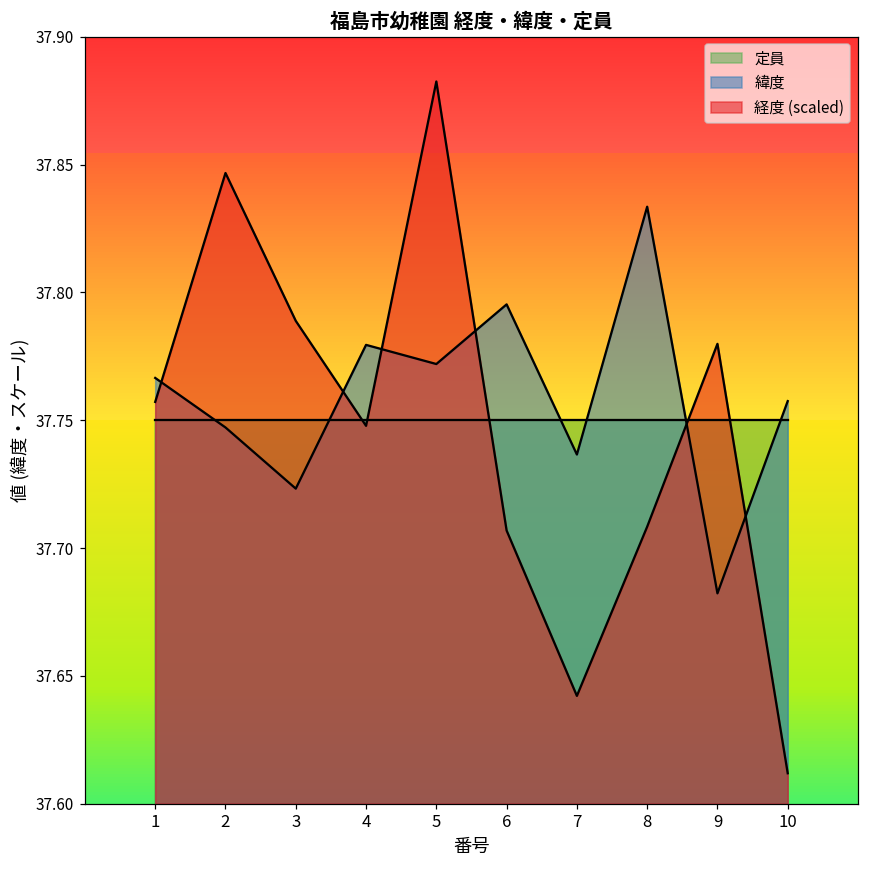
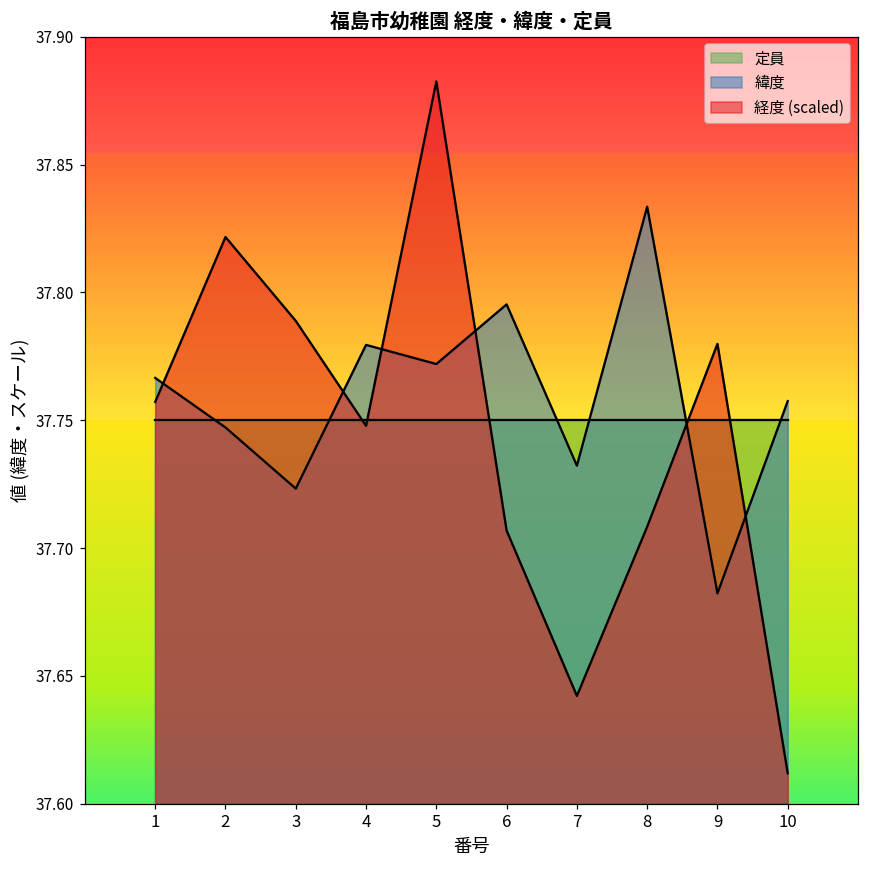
  {
    "定員": {
      "1": 37.750,
      "2": 37.750,
      "3": 37.750,
      "4": 37.750,
      "5": 37.750,
      "6": 37.750,
      "7": 37.750,
      "8": 37.750,
      "9": 37.750,
      "10": 37.750
    },
    "緯度": {
      "1": 37.767,
      "2": 37.747,
      "3": 37.723,
      "4": 37.779,
      "5": 37.772,
      "6": 37.795,
-     "7": 37.737,
+     "7": 37.732,
      "8": 37.833,
      "9": 37.682,
      "10": 37.757
    },
    "経度 (scaled)": {
      "1": 37.757,
-     "2": 37.847,
+     "2": 37.822,
      "3": 37.789,
      "4": 37.748,
      "5": 37.882,
      "6": 37.707,
      "7": 37.642,
      "8": 37.708,
      "9": 37.780,
      "10": 37.612
    }
  }
